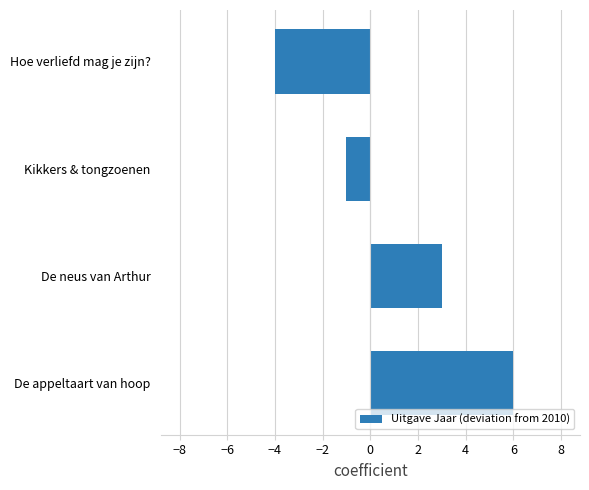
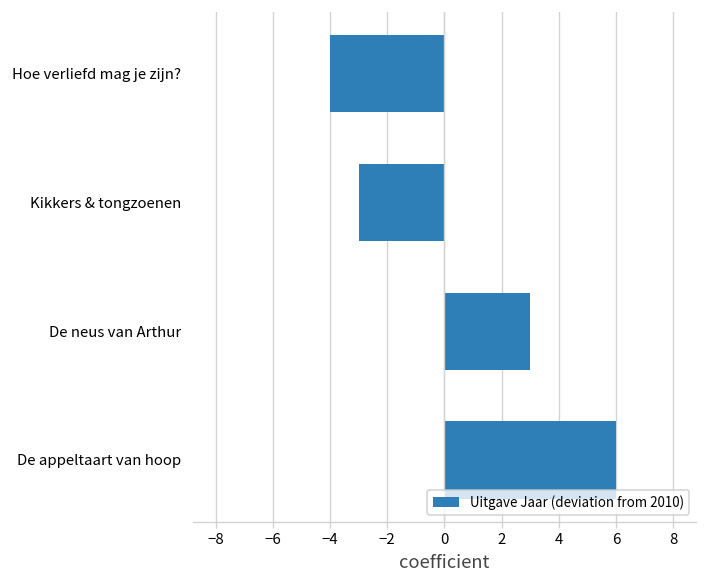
  {
    "Hoe verliefd mag je zijn?": -4.0,
-   "Kikkers & tongzoenen": -1.0,
+   "Kikkers & tongzoenen": -3.0,
    "De neus van Arthur": 3.0,
    "De appeltaart van hoop": 6.0
  }
